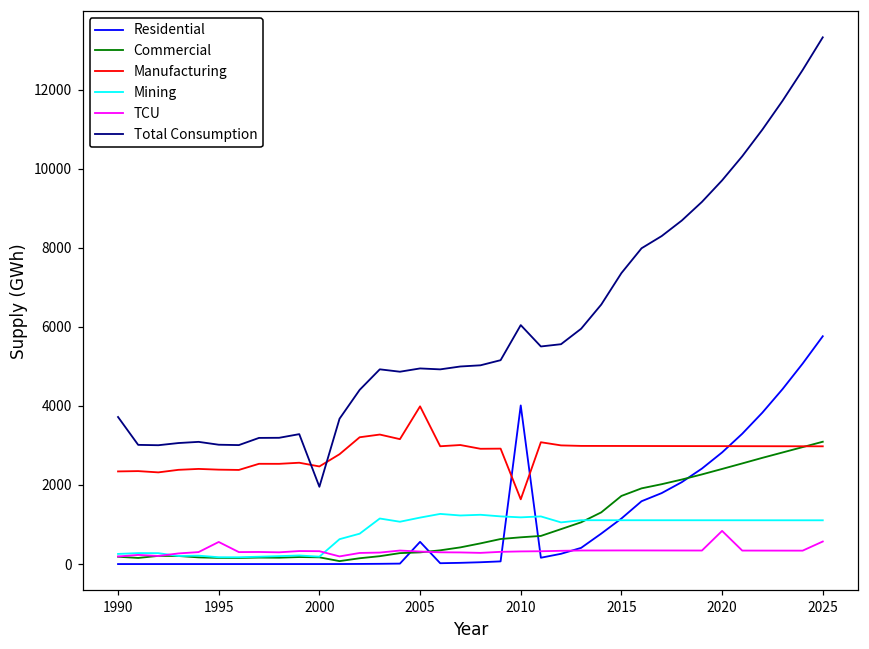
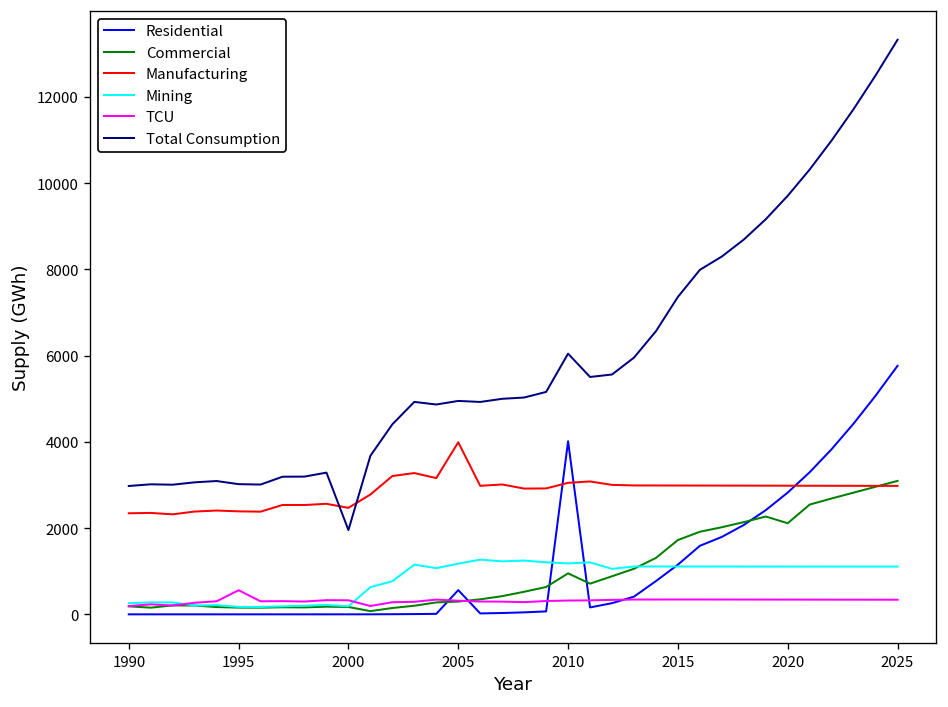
  {
    "Residential": {
      "1990": 0,
      "1995": 0,
      "2000": 0,
      "2005": 600,
      "2010": 4000,
      "2020": 2800,
      "2025": 5800
    },
    "Commercial": {
-     "2010": 700,
+     "2010": 1000,
      "2015": 1700,
-     "2020": 2400,
+     "2020": 2100,
      "2025": 3100
    },
    "Manufacturing": {
      "1990": 2300,
      "1995": 2400,
      "2000": 2500,
      "2005": 4000,
-     "2010": 1600,
+     "2010": 3000,
      "2015": 3000,
      "2020": 3000,
      "2025": 3000
    },
    "Mining": {
      "2005": 1200,
      "2010": 1200,
      "2020": 1100,
      "2025": 1100
    },
    "TCU": {
      "1995": 600,
      "2000": 300,
      "2010": 300,
      "2015": 300,
-     "2020": 800,
-     "2025": 600
+     "2020": 300,
+     "2025": 300
    },
    "Total Consumption": {
-     "1990": 3700,
+     "1990": 3000,
      "1995": 3000,
      "2000": 2000,
      "2005": 4900,
      "2010": 6000,
      "2015": 7400,
      "2020": 9700,
      "2025": 13300
    }
  }
